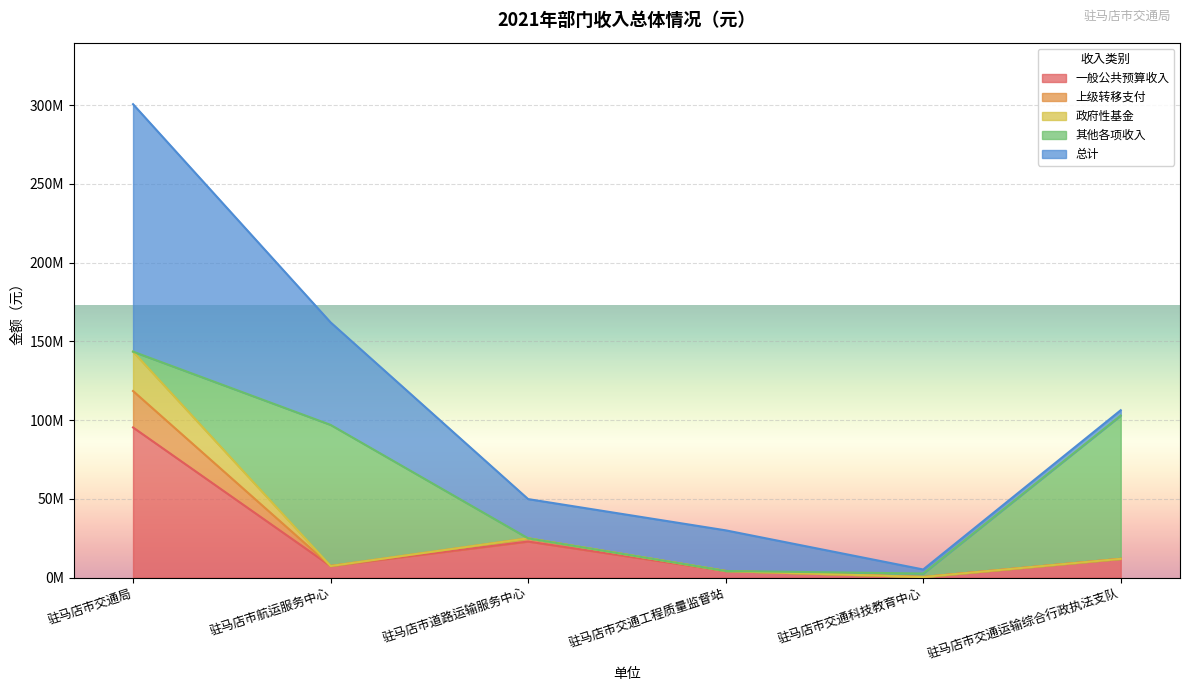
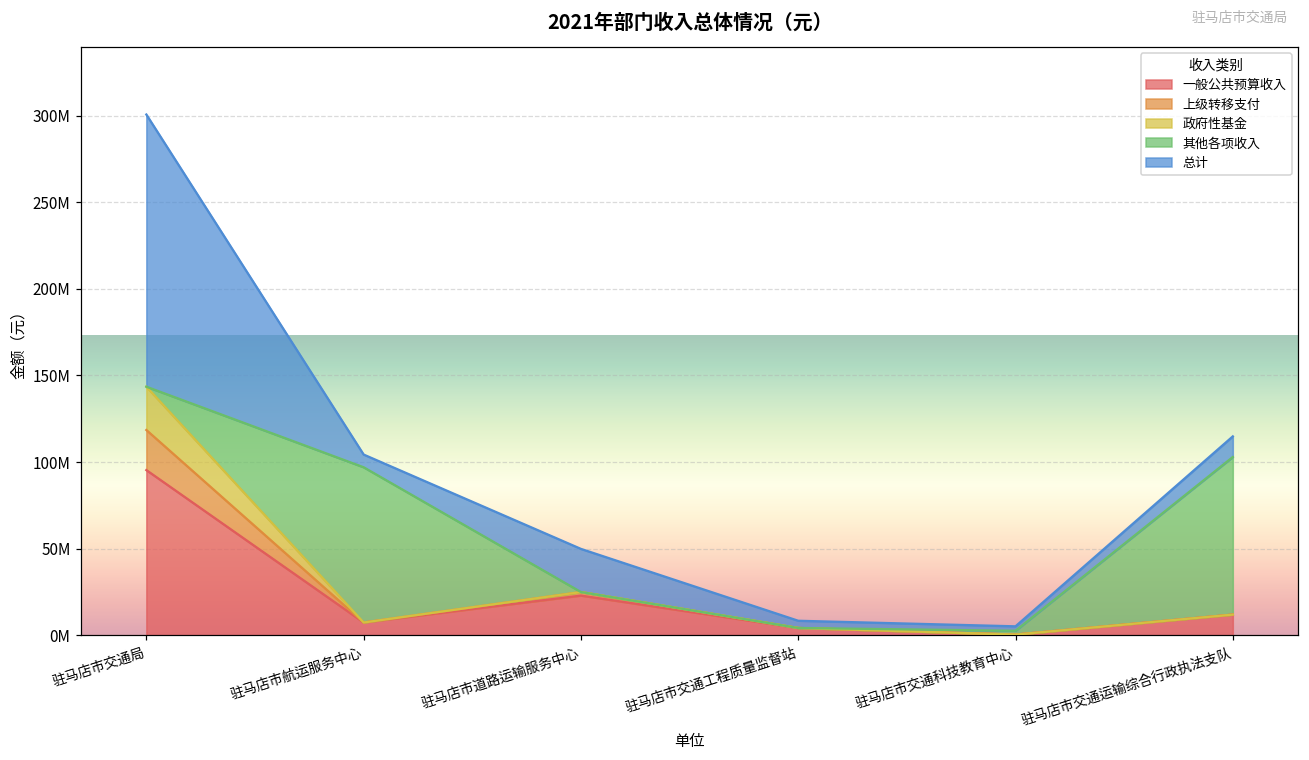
  {
    "其他各项收入": {
      "驻马店市航运服务中心": 90000000,
      "驻马店市交通科技教育中心": 2000000,
      "驻马店市交通运输综合行政执法支队": 91000000
    },
    "总计": {
      "驻马店市交通局": 157000000,
-     "驻马店市航运服务中心": 65000000,
+     "驻马店市航运服务中心": 7000000,
      "驻马店市道路运输服务中心": 25000000,
-     "驻马店市交通工程质量监督站": 26000000,
+     "驻马店市交通工程质量监督站": 4000000,
      "驻马店市交通科技教育中心": 3000000,
-     "驻马店市交通运输综合行政执法支队": 3000000
+     "驻马店市交通运输综合行政执法支队": 12000000
    }
  }
